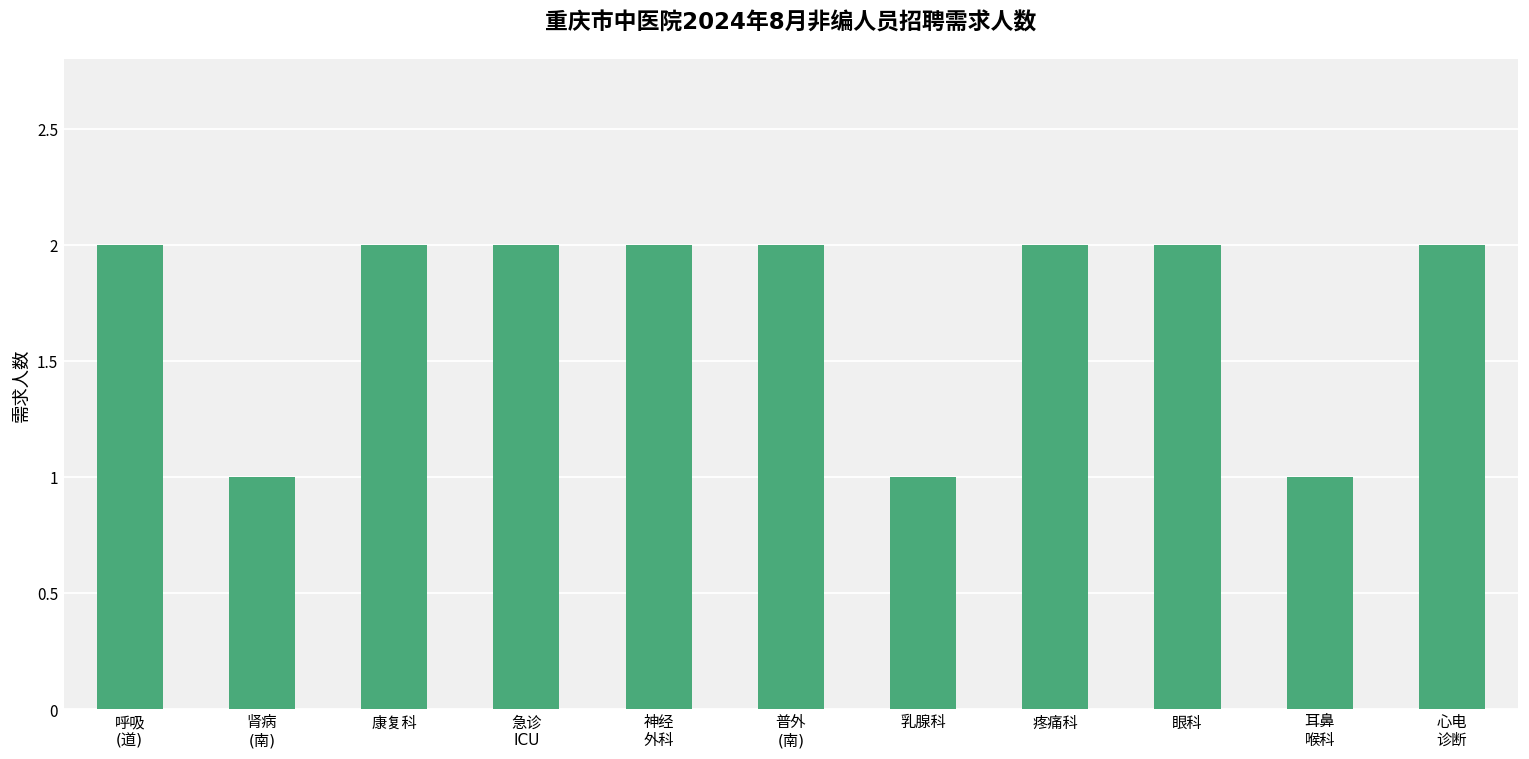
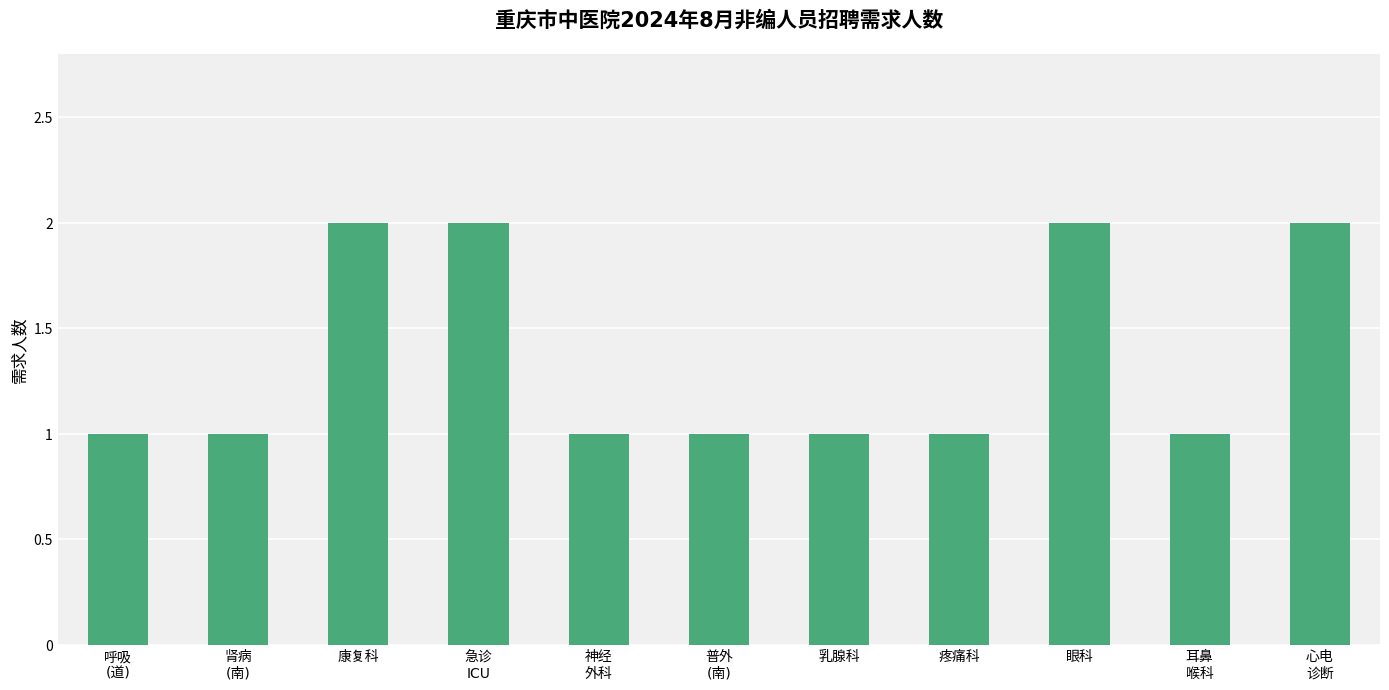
  {
-   "呼吸 (道)": 2,
+   "呼吸 (道)": 1,
    "肾病 (南)": 1,
    "康复科": 2,
    "急诊 ICU": 2,
-   "神经 外科": 2,
-   "普外 (南)": 2,
+   "神经 外科": 1,
+   "普外 (南)": 1,
    "乳腺科": 1,
-   "疼痛科": 2,
+   "疼痛科": 1,
    "眼科": 2,
    "耳鼻 喉科": 1,
    "心电 诊断": 2
  }
